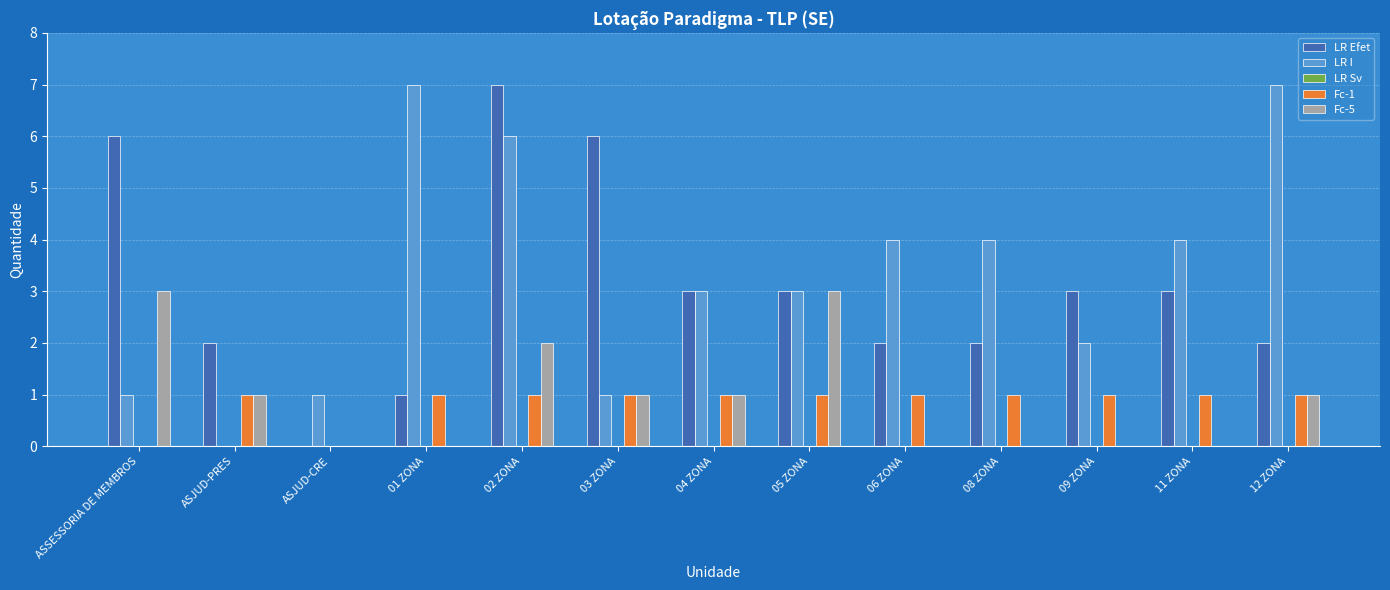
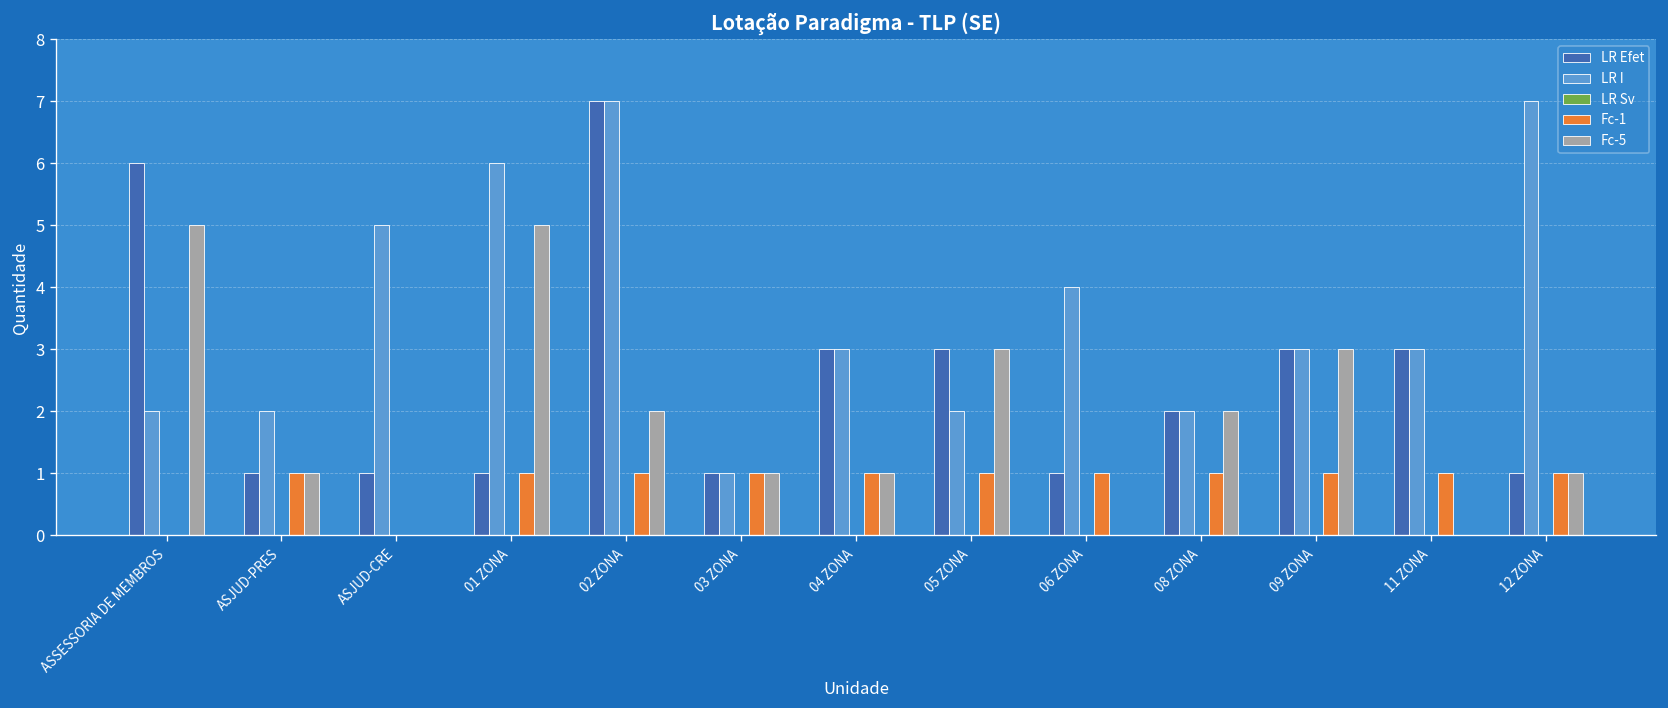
  {
    "LR Efet": {
      "ASSESSORIA DE MEMBROS": 6,
-     "ASJUD-PRES": 2,
-     "ASJUD-CRE": 0,
+     "ASJUD-PRES": 1,
+     "ASJUD-CRE": 1,
      "01 ZONA": 1,
      "02 ZONA": 7,
-     "03 ZONA": 6,
+     "03 ZONA": 1,
      "04 ZONA": 3,
      "05 ZONA": 3,
-     "06 ZONA": 2,
+     "06 ZONA": 1,
      "08 ZONA": 2,
      "09 ZONA": 3,
      "11 ZONA": 3,
-     "12 ZONA": 2
+     "12 ZONA": 1
    },
    "LR I": {
-     "ASSESSORIA DE MEMBROS": 1,
-     "ASJUD-PRES": 0,
-     "ASJUD-CRE": 1,
-     "01 ZONA": 7,
-     "02 ZONA": 6,
+     "ASSESSORIA DE MEMBROS": 2,
+     "ASJUD-PRES": 2,
+     "ASJUD-CRE": 5,
+     "01 ZONA": 6,
+     "02 ZONA": 7,
      "03 ZONA": 1,
      "04 ZONA": 3,
-     "05 ZONA": 3,
+     "05 ZONA": 2,
      "06 ZONA": 4,
-     "08 ZONA": 4,
-     "09 ZONA": 2,
-     "11 ZONA": 4,
+     "08 ZONA": 2,
+     "09 ZONA": 3,
+     "11 ZONA": 3,
      "12 ZONA": 7
    },
    "LR Sv": {
      "ASSESSORIA DE MEMBROS": 0,
      "ASJUD-PRES": 0,
      "ASJUD-CRE": 0,
      "01 ZONA": 0,
      "02 ZONA": 0,
      "03 ZONA": 0,
      "04 ZONA": 0,
      "05 ZONA": 0,
      "06 ZONA": 0,
      "08 ZONA": 0,
      "09 ZONA": 0,
      "11 ZONA": 0,
      "12 ZONA": 0
    },
    "Fc-1": {
      "ASSESSORIA DE MEMBROS": 0,
      "ASJUD-PRES": 1,
      "ASJUD-CRE": 0,
      "01 ZONA": 1,
      "02 ZONA": 1,
      "03 ZONA": 1,
      "04 ZONA": 1,
      "05 ZONA": 1,
      "06 ZONA": 1,
      "08 ZONA": 1,
      "09 ZONA": 1,
      "11 ZONA": 1,
      "12 ZONA": 1
    },
    "Fc-5": {
-     "ASSESSORIA DE MEMBROS": 3,
+     "ASSESSORIA DE MEMBROS": 5,
      "ASJUD-PRES": 1,
      "ASJUD-CRE": 0,
-     "01 ZONA": 0,
+     "01 ZONA": 5,
      "02 ZONA": 2,
      "03 ZONA": 1,
      "04 ZONA": 1,
      "05 ZONA": 3,
      "06 ZONA": 0,
-     "08 ZONA": 0,
-     "09 ZONA": 0,
+     "08 ZONA": 2,
+     "09 ZONA": 3,
      "11 ZONA": 0,
      "12 ZONA": 1
    }
  }
